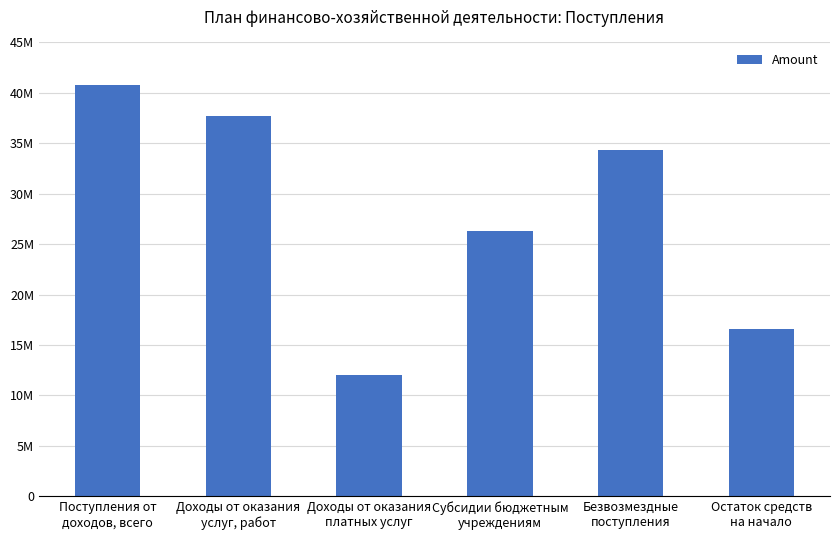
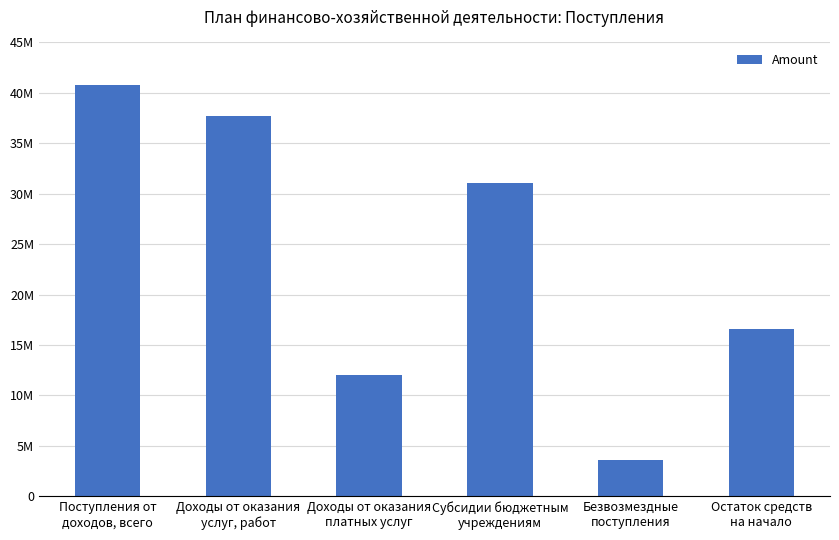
  {
    "Поступления от доходов, всего": 40800000,
    "Доходы от оказания услуг, работ": 37700000,
    "Доходы от оказания платных услуг": 12100000,
-   "Субсидии бюджетным учреждениям": 26300000,
-   "Безвозмездные поступления": 34300000,
+   "Субсидии бюджетным учреждениям": 31100000,
+   "Безвозмездные поступления": 3600000,
    "Остаток средств на начало": 16600000
  }
